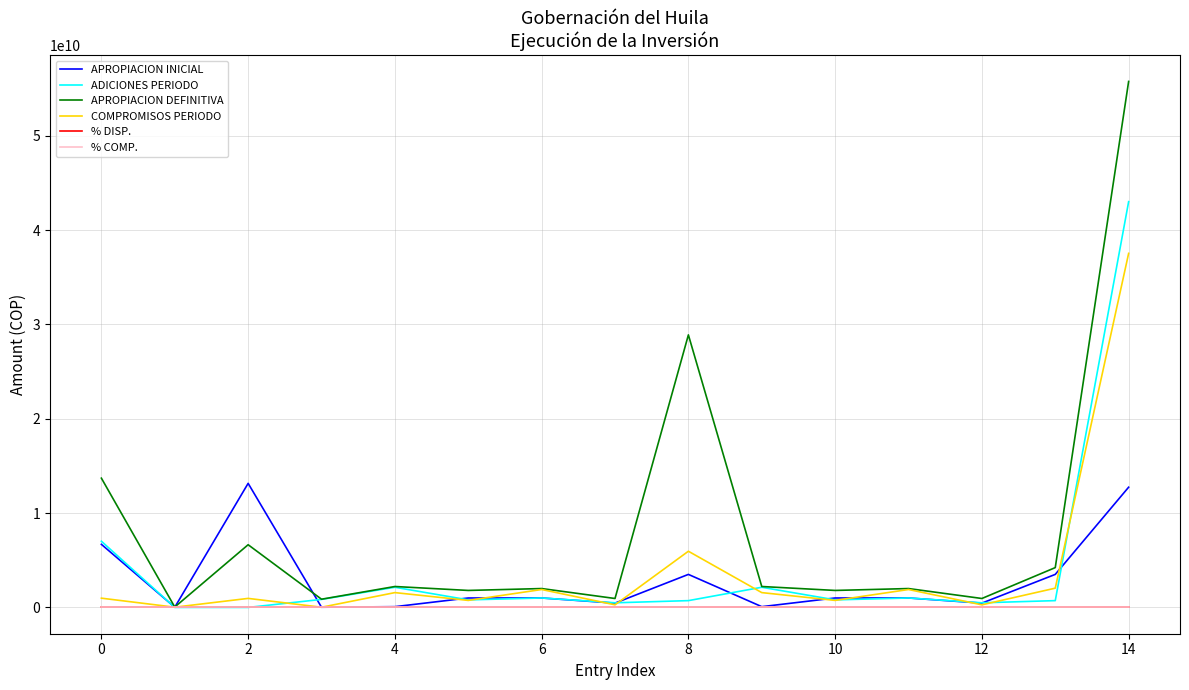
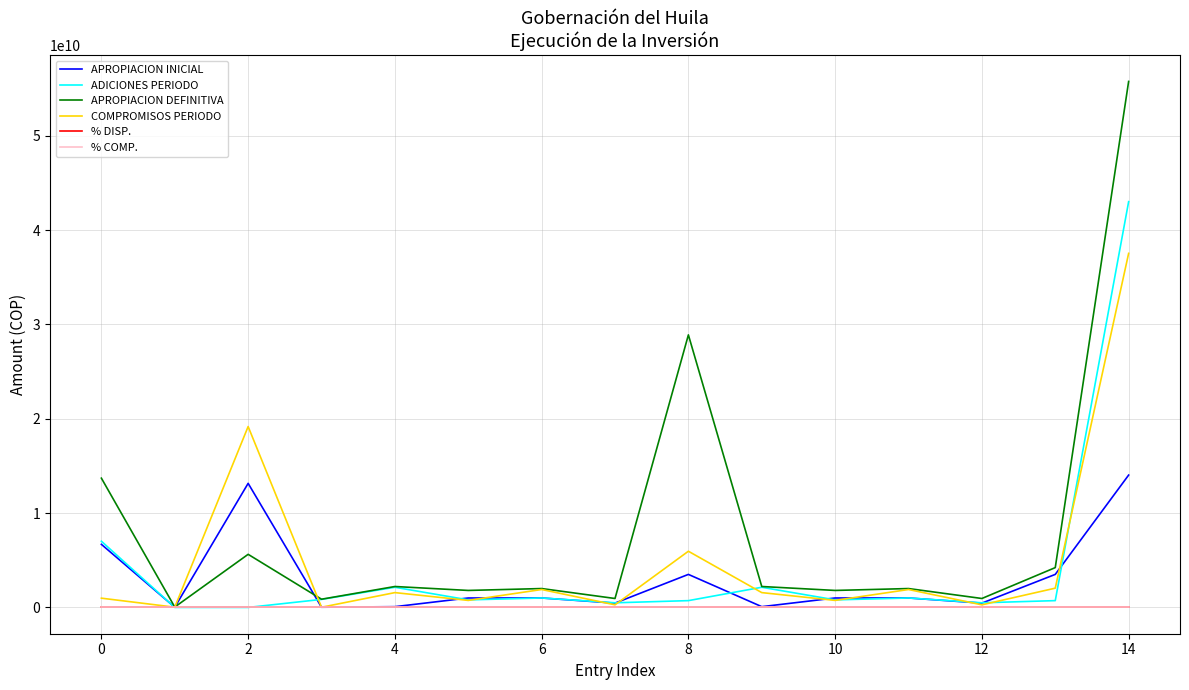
  {
    "APROPIACION INICIAL": {
      "0": 7000000000,
      "2": 13000000000,
      "8": 4000000000,
-     "14": 13000000000
+     "14": 14000000000
    },
    "ADICIONES PERIODO": {
      "0": 7000000000,
      "8": 1000000000,
      "14": 43000000000
    },
    "APROPIACION DEFINITIVA": {
      "0": 14000000000,
-     "2": 7000000000,
+     "2": 6000000000,
      "8": 29000000000,
      "10": 2000000000,
      "12": 1000000000,
      "14": 56000000000
    },
    "COMPROMISOS PERIODO": {
      "0": 1000000000,
-     "2": 1000000000,
+     "2": 19000000000,
      "4": 2000000000,
      "8": 6000000000,
      "14": 38000000000
    },
    "% COMP.": {
      "0": 0,
      "6": 0,
      "8": 0,
      "10": 0,
      "12": 0,
      "14": 0
    }
  }
